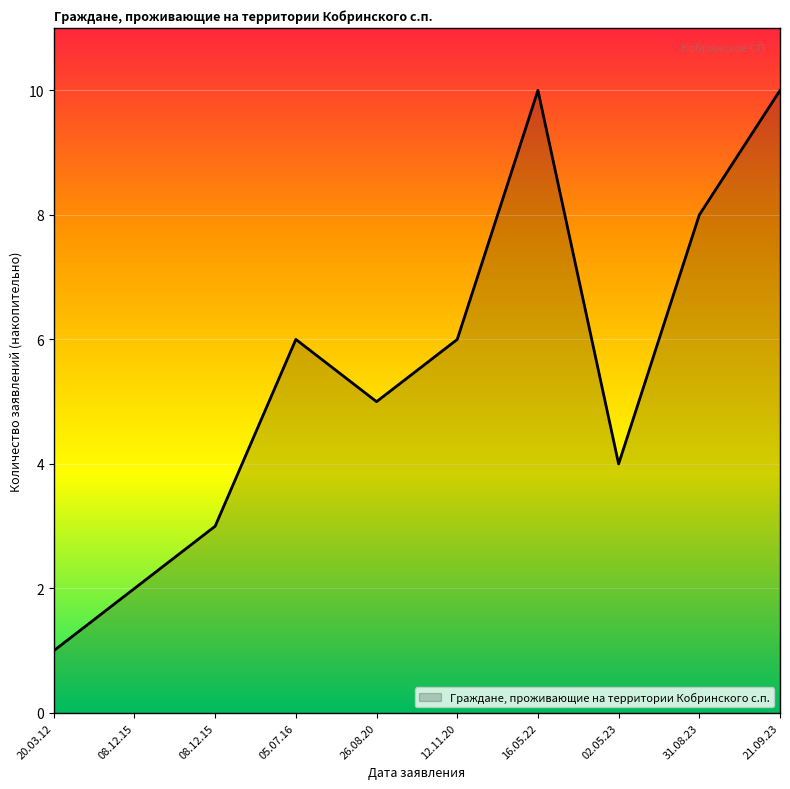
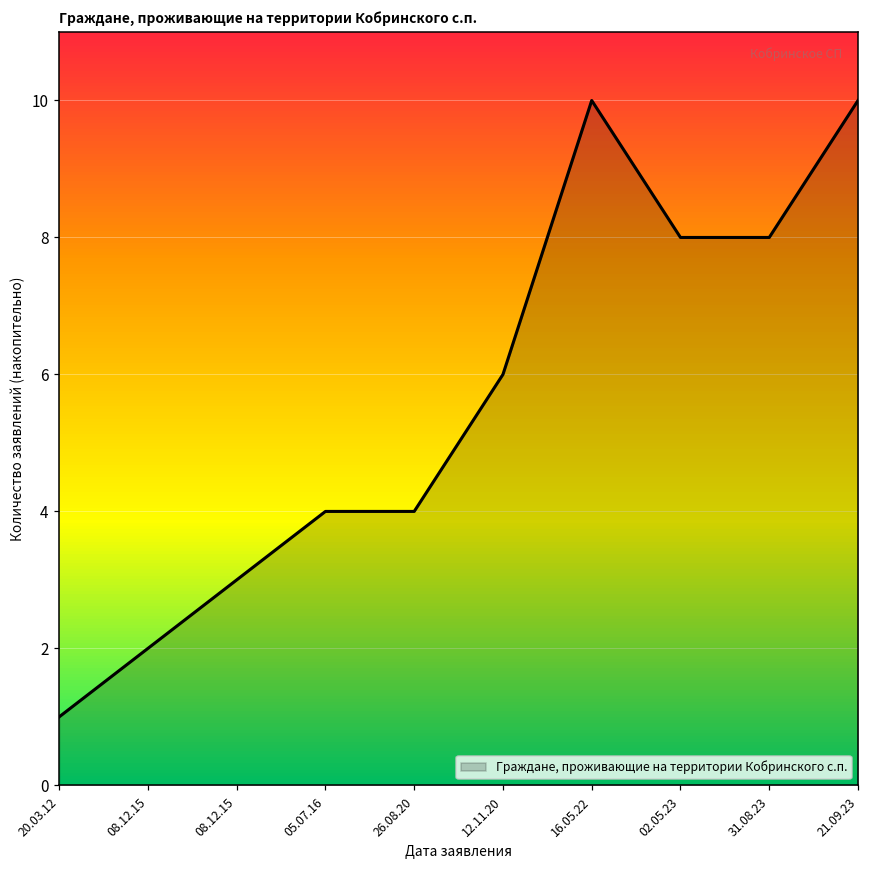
  {
    "20.03.12": 1,
-   "05.07.16": 6,
-   "26.08.20": 5,
+   "05.07.16": 4,
+   "26.08.20": 4,
    "12.11.20": 6,
    "16.05.22": 10,
-   "02.05.23": 4,
+   "02.05.23": 8,
    "31.08.23": 8,
    "21.09.23": 10
  }
